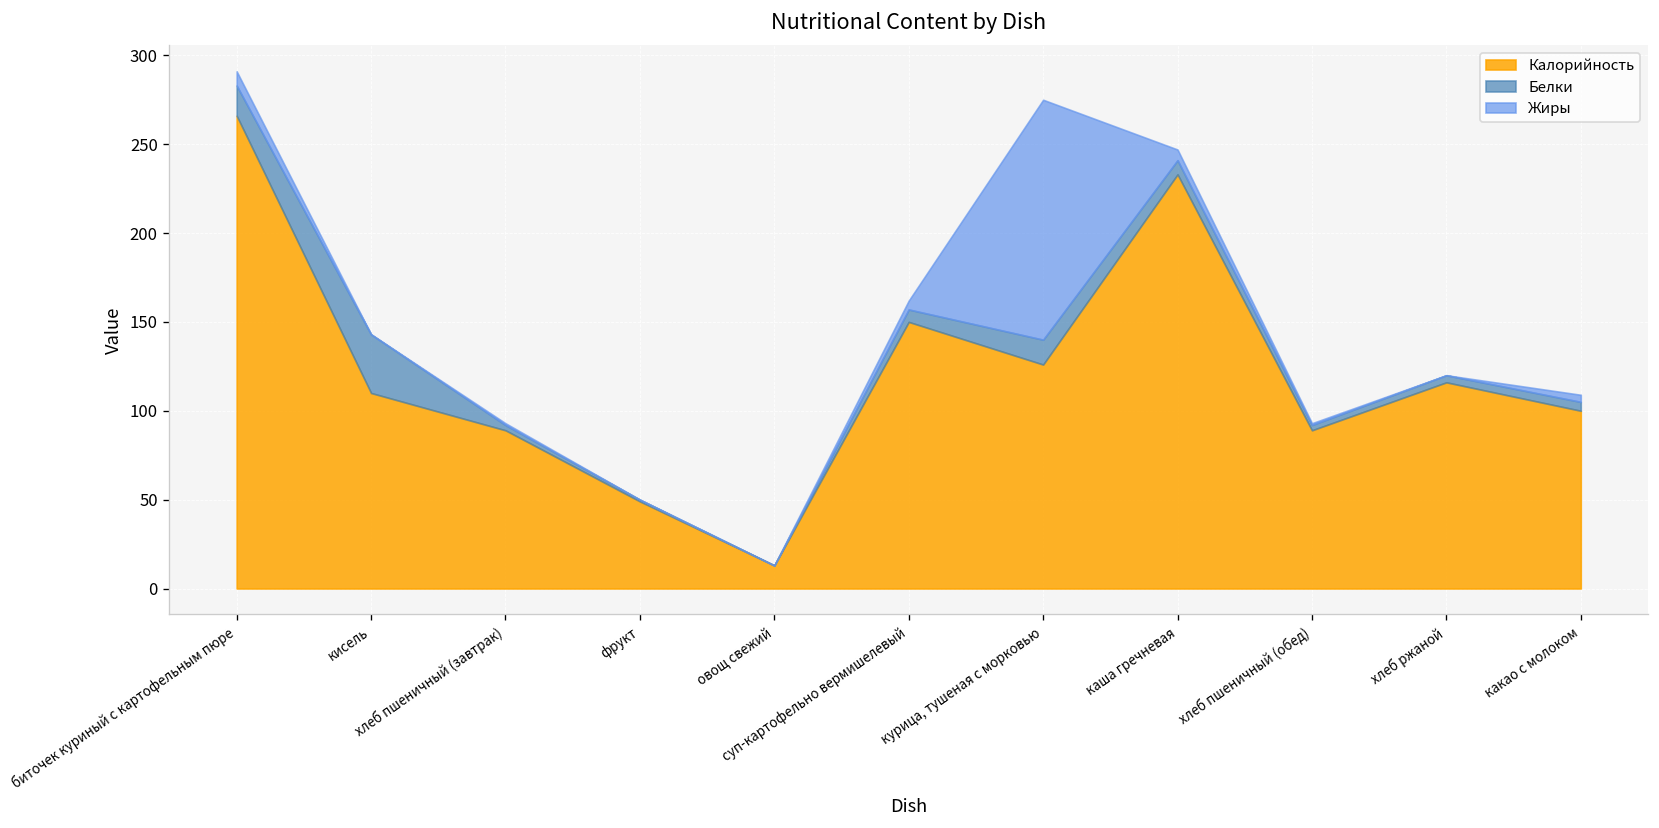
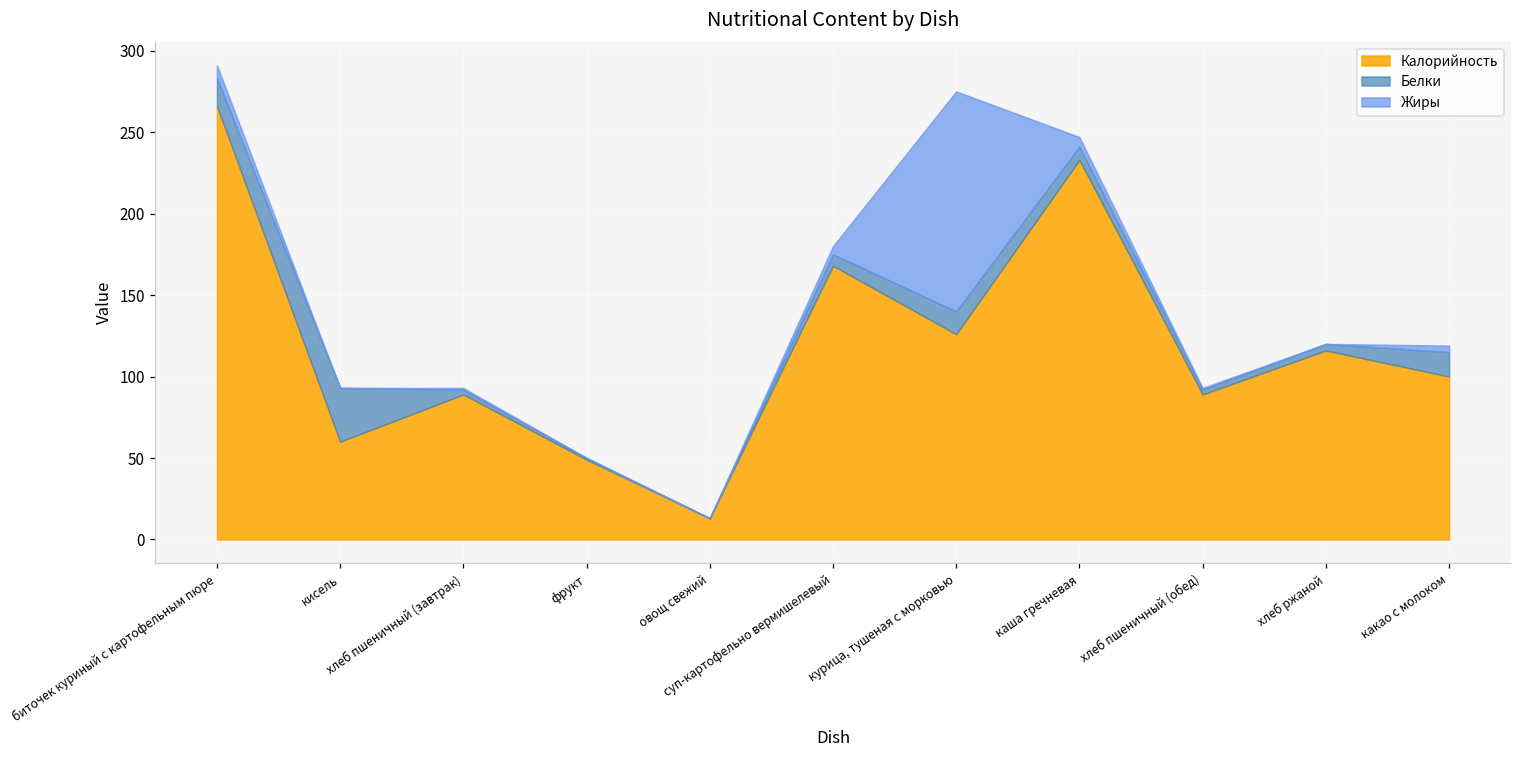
  {
    "Калорийность": {
      "биточек куриный с картофельным пюре": 266,
-     "кисель": 110,
+     "кисель": 60,
      "хлеб пшеничный (завтрак)": 89,
-     "суп-картофельно вермишелевый": 150,
+     "суп-картофельно вермишелевый": 168,
      "курица, тушеная с морковью": 126,
      "каша гречневая": 233,
      "хлеб пшеничный (обед)": 89,
      "хлеб ржаной": 116,
      "какао с молоком": 100
    },
    "Белки": {
      "биточек куриный с картофельным пюре": 17,
      "суп-картофельно вермишелевый": 7,
      "курица, тушеная с морковью": 14,
      "каша гречневая": 8,
-     "какао с молоком": 5
+     "какао с молоком": 15
    },
    "Жиры": {
      "биточек куриный с картофельным пюре": 8,
      "суп-картофельно вермишелевый": 5,
      "курица, тушеная с морковью": 135,
      "каша гречневая": 6,
      "какао с молоком": 4
    }
  }
